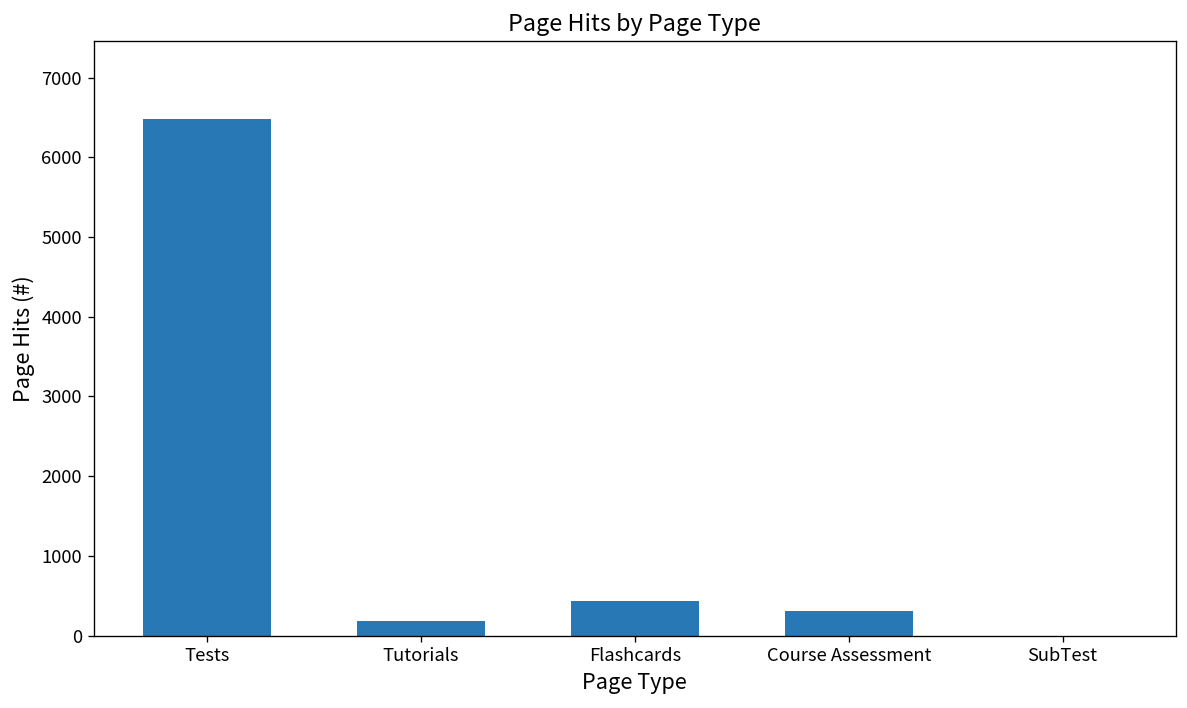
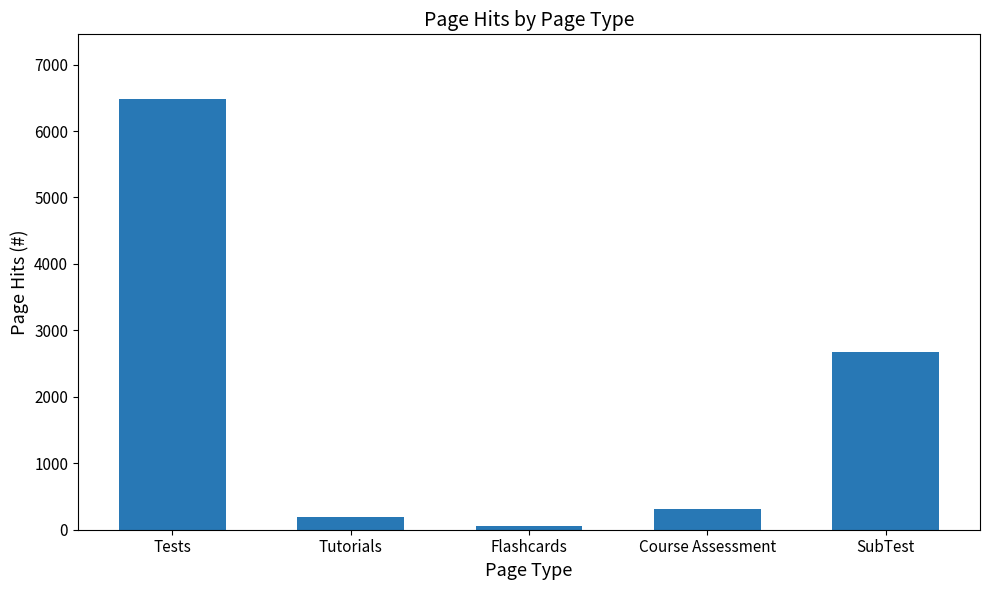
  {
    "Tests": 6500,
    "Tutorials": 200,
-   "Flashcards": 400,
+   "Flashcards": 100,
    "Course Assessment": 300,
-   "SubTest": 0
+   "SubTest": 2700
  }
